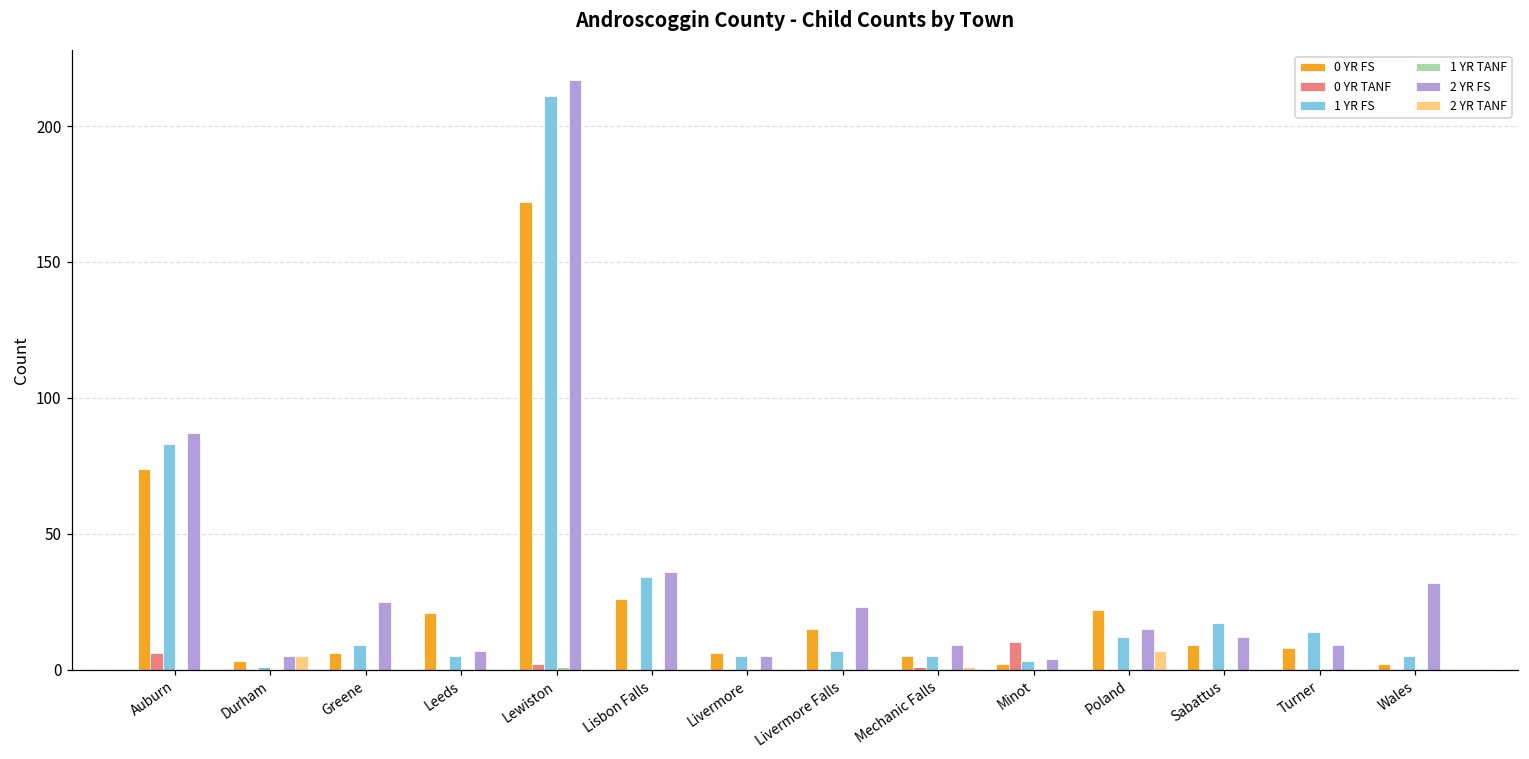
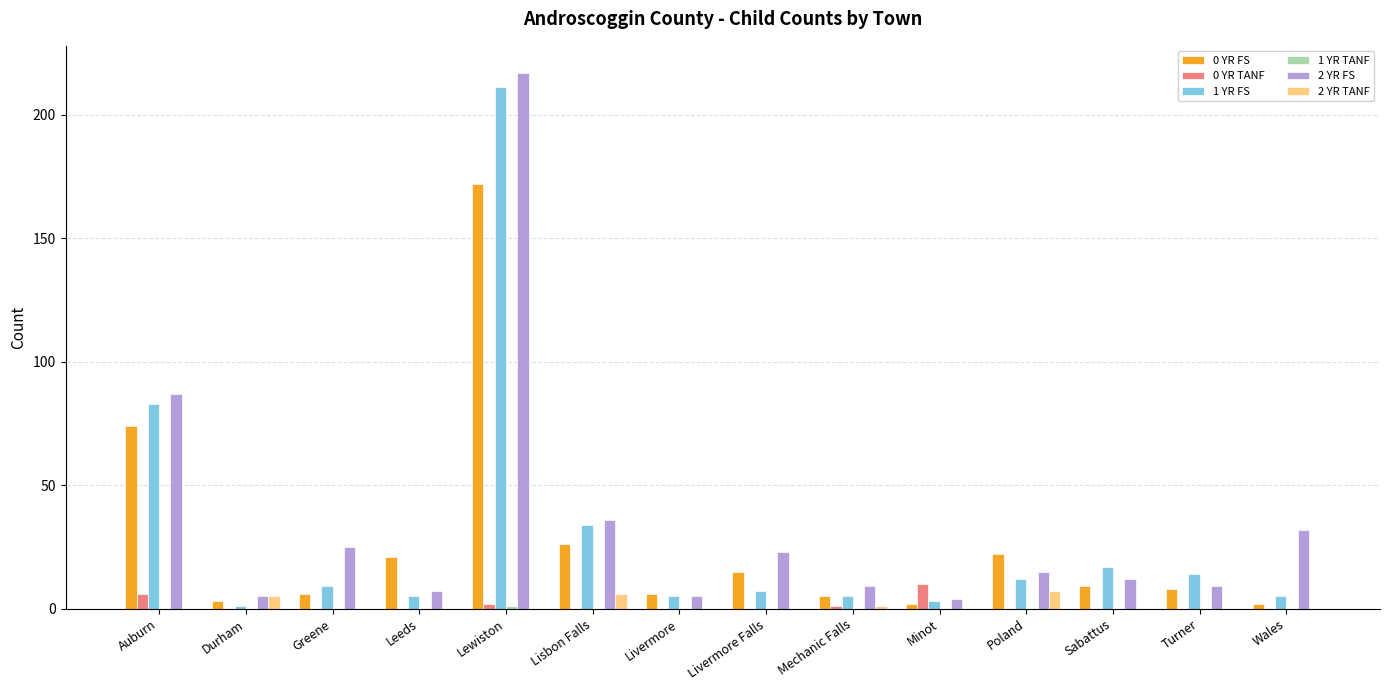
  {
    "0 YR FS": {
      "Auburn": 74,
      "Durham": 3,
      "Greene": 6,
      "Leeds": 21,
      "Lewiston": 172,
      "Lisbon Falls": 26,
      "Livermore": 6,
      "Livermore Falls": 15,
      "Mechanic Falls": 5,
      "Minot": 2,
      "Poland": 22,
      "Sabattus": 9,
      "Turner": 8,
      "Wales": 2
    },
    "0 YR TANF": {
      "Auburn": 6,
      "Durham": 0,
      "Greene": 0,
      "Leeds": 0,
      "Lewiston": 2,
      "Lisbon Falls": 0,
      "Livermore": 0,
      "Livermore Falls": 0,
      "Minot": 10,
      "Poland": 0,
      "Sabattus": 0,
      "Turner": 0,
      "Wales": 0
    },
    "1 YR FS": {
      "Auburn": 83,
      "Greene": 9,
      "Leeds": 5,
      "Lewiston": 211,
      "Lisbon Falls": 34,
      "Livermore": 5,
      "Livermore Falls": 7,
      "Mechanic Falls": 5,
      "Minot": 3,
      "Poland": 12,
      "Sabattus": 17,
      "Turner": 14,
      "Wales": 5
    },
    "1 YR TANF": {
      "Auburn": 0,
      "Durham": 0,
      "Greene": 0,
      "Leeds": 0,
      "Lisbon Falls": 0,
      "Livermore": 0,
      "Livermore Falls": 0,
      "Mechanic Falls": 0,
      "Minot": 0,
      "Poland": 0,
      "Sabattus": 0,
      "Turner": 0,
      "Wales": 0
    },
    "2 YR FS": {
      "Auburn": 87,
      "Durham": 5,
      "Greene": 25,
      "Leeds": 7,
      "Lewiston": 217,
      "Lisbon Falls": 36,
      "Livermore": 5,
      "Livermore Falls": 23,
      "Mechanic Falls": 9,
      "Minot": 4,
      "Poland": 15,
      "Sabattus": 12,
      "Turner": 9,
      "Wales": 32
    },
    "2 YR TANF": {
      "Auburn": 0,
      "Durham": 5,
      "Greene": 0,
      "Leeds": 0,
      "Lewiston": 0,
-     "Lisbon Falls": 0,
+     "Lisbon Falls": 6,
      "Livermore": 0,
      "Livermore Falls": 0,
      "Minot": 0,
      "Poland": 7,
      "Sabattus": 0,
      "Turner": 0,
      "Wales": 0
    }
  }
